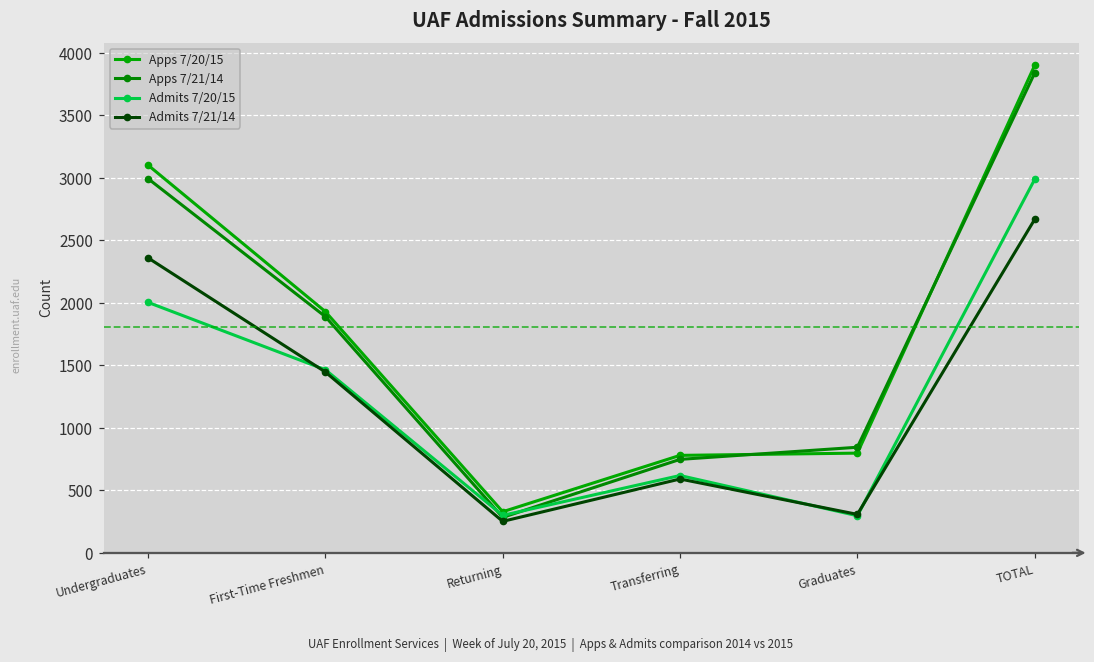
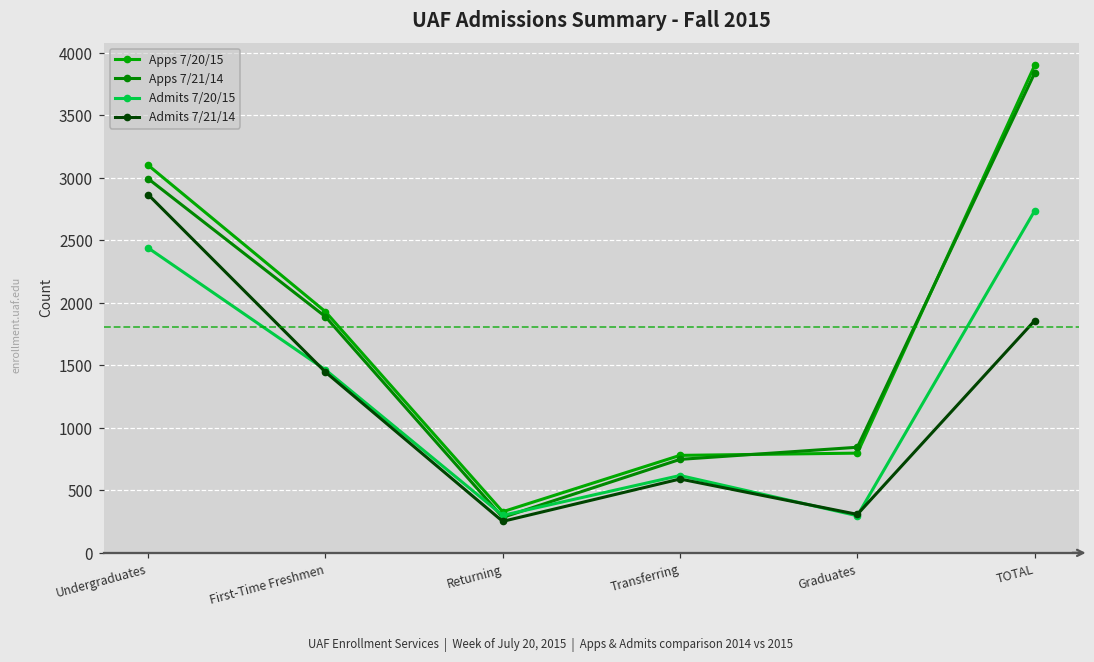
  {
    "Admits 7/20/15": {
-     "Undergraduates": 2000,
+     "Undergraduates": 2440,
      "Transferring": 620,
-     "TOTAL": 2990
+     "TOTAL": 2740
    },
    "Admits 7/21/14": {
-     "Undergraduates": 2360,
+     "Undergraduates": 2870,
      "Returning": 250,
      "Transferring": 590,
-     "TOTAL": 2670
+     "TOTAL": 1860
    }
  }
